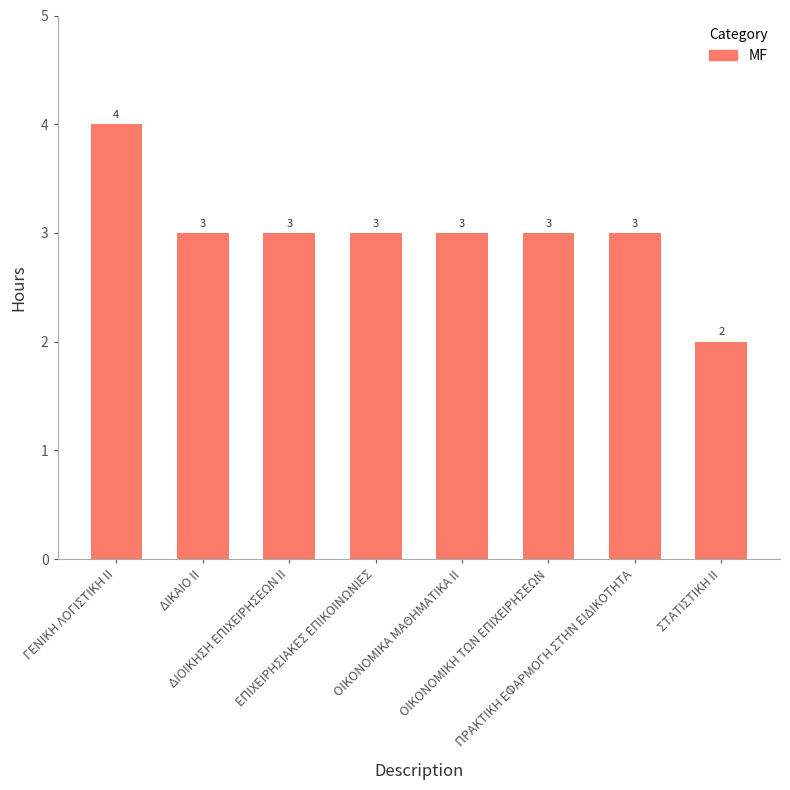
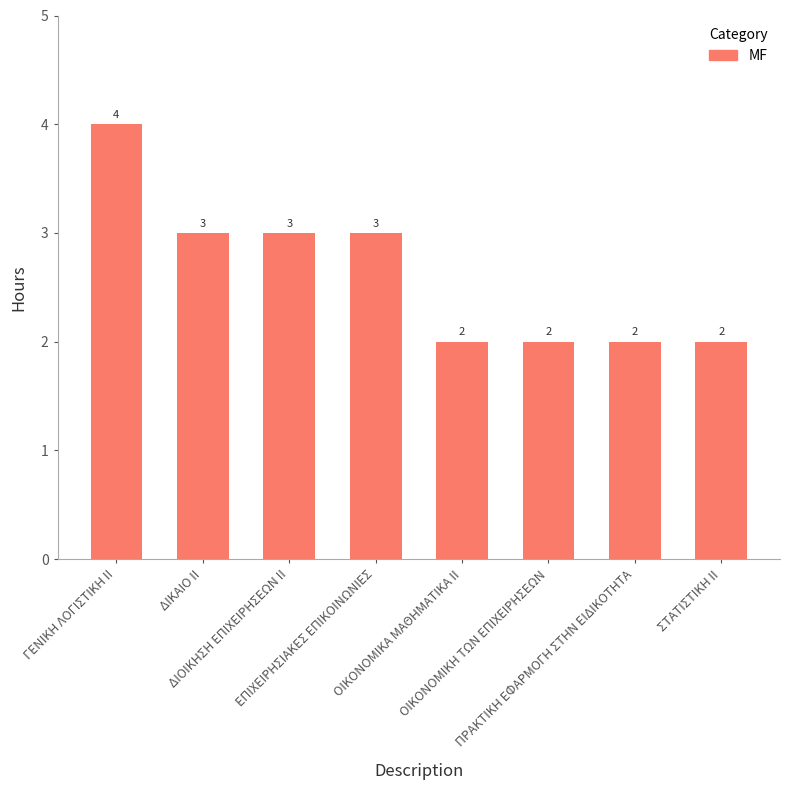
  {
    "ΓΕΝΙΚΗ ΛΟΓΙΣΤΙΚΗ ΙΙ": 4,
    "ΔΙΚΑΙΟ ΙΙ": 3,
    "ΔΙΟΙΚΗΣΗ ΕΠΙΧΕΙΡΗΣΕΩΝ ΙΙ": 3,
    "ΕΠΙΧΕΙΡΗΣΙΑΚΕΣ ΕΠΙΚΟΙΝΩΝΙΕΣ": 3,
-   "ΟΙΚΟΝΟΜΙΚΑ ΜΑΘΗΜΑΤΙΚΑ ΙΙ": 3,
-   "ΟΙΚΟΝΟΜΙΚΗ ΤΩΝ ΕΠΙΧΕΙΡΗΣΕΩΝ": 3,
-   "ΠΡΑΚΤΙΚΗ ΕΦΑΡΜΟΓΗ ΣΤΗΝ ΕΙΔΙΚΟΤΗΤΑ": 3,
+   "ΟΙΚΟΝΟΜΙΚΑ ΜΑΘΗΜΑΤΙΚΑ ΙΙ": 2,
+   "ΟΙΚΟΝΟΜΙΚΗ ΤΩΝ ΕΠΙΧΕΙΡΗΣΕΩΝ": 2,
+   "ΠΡΑΚΤΙΚΗ ΕΦΑΡΜΟΓΗ ΣΤΗΝ ΕΙΔΙΚΟΤΗΤΑ": 2,
    "ΣΤΑΤΙΣΤΙΚΗ ΙΙ": 2
  }
